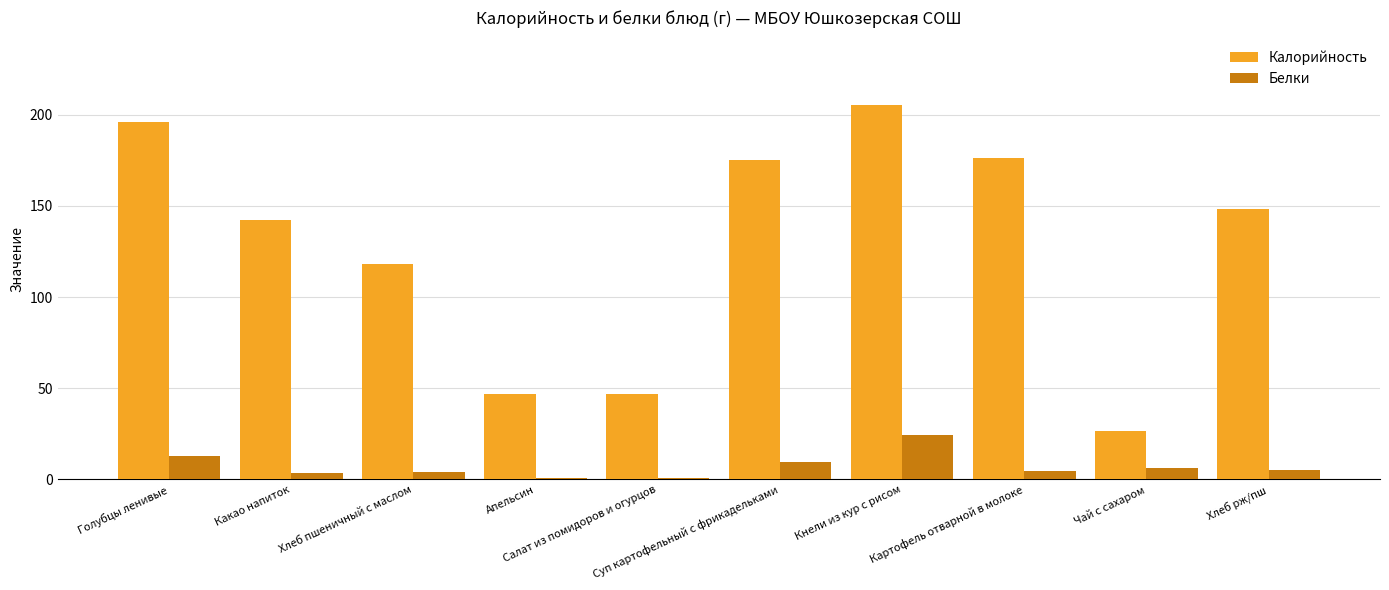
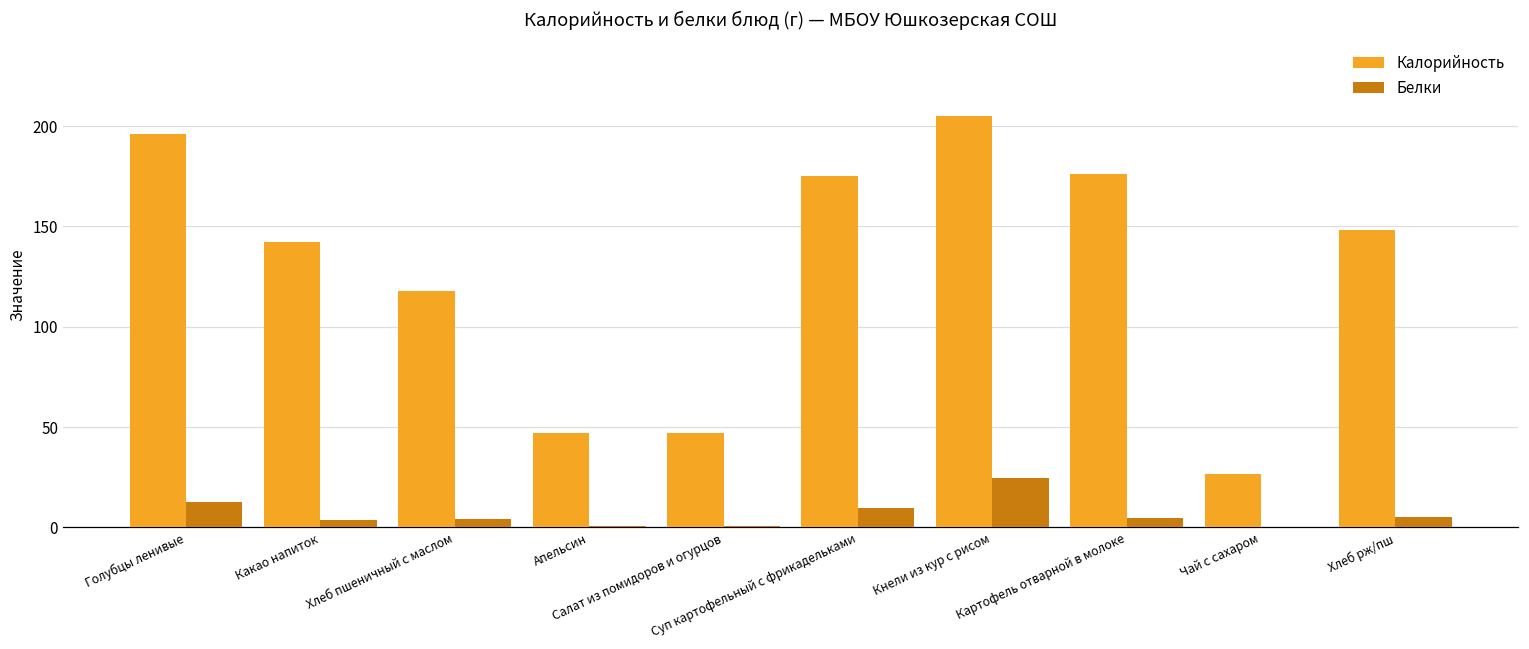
  {
    "Калорийность": {
      "Голубцы ленивые": 196,
      "Какао напиток": 142,
      "Хлеб пшеничный с маслом": 118,
      "Апельсин": 47,
      "Салат из помидоров и огурцов": 47,
      "Суп картофельный с фрикадельками": 175,
      "Кнели из кур с рисом": 205,
      "Картофель отварной в молоке": 176,
      "Чай с сахаром": 27,
      "Хлеб рж/пш": 148
    },
    "Белки": {
      "Голубцы ленивые": 13,
      "Какао напиток": 4,
      "Хлеб пшеничный с маслом": 4,
      "Суп картофельный с фрикадельками": 10,
      "Кнели из кур с рисом": 25,
      "Картофель отварной в молоке": 5,
-     "Чай с сахаром": 7,
+     "Чай с сахаром": 0,
      "Хлеб рж/пш": 5
    }
  }
